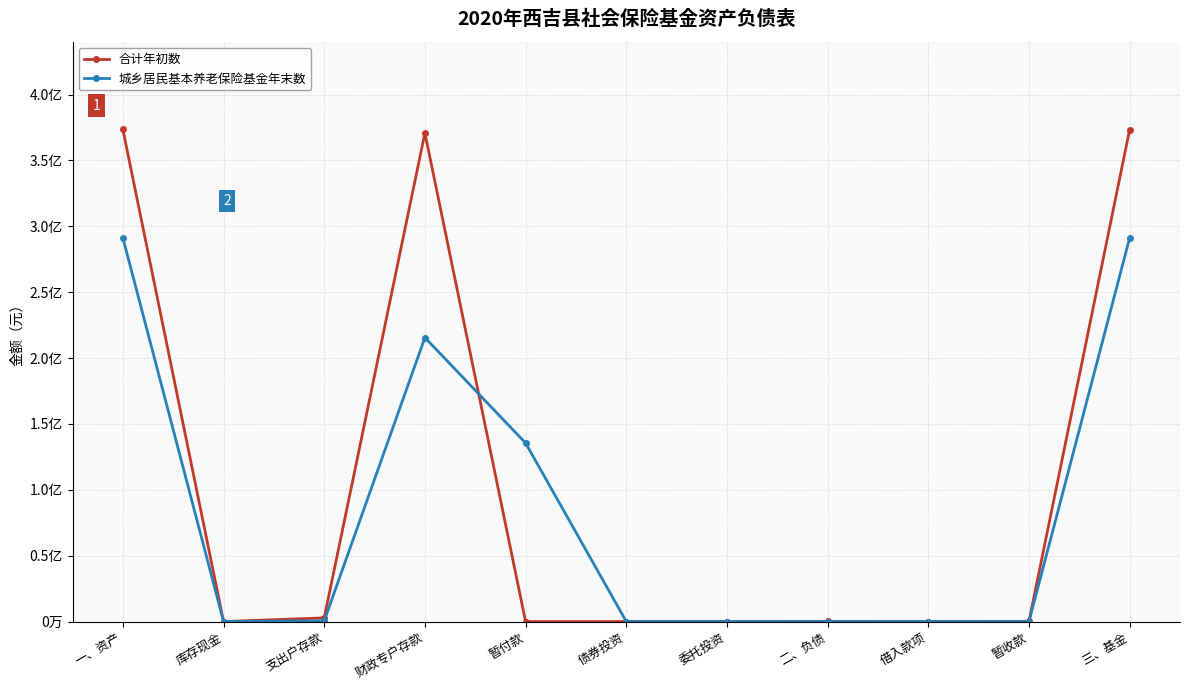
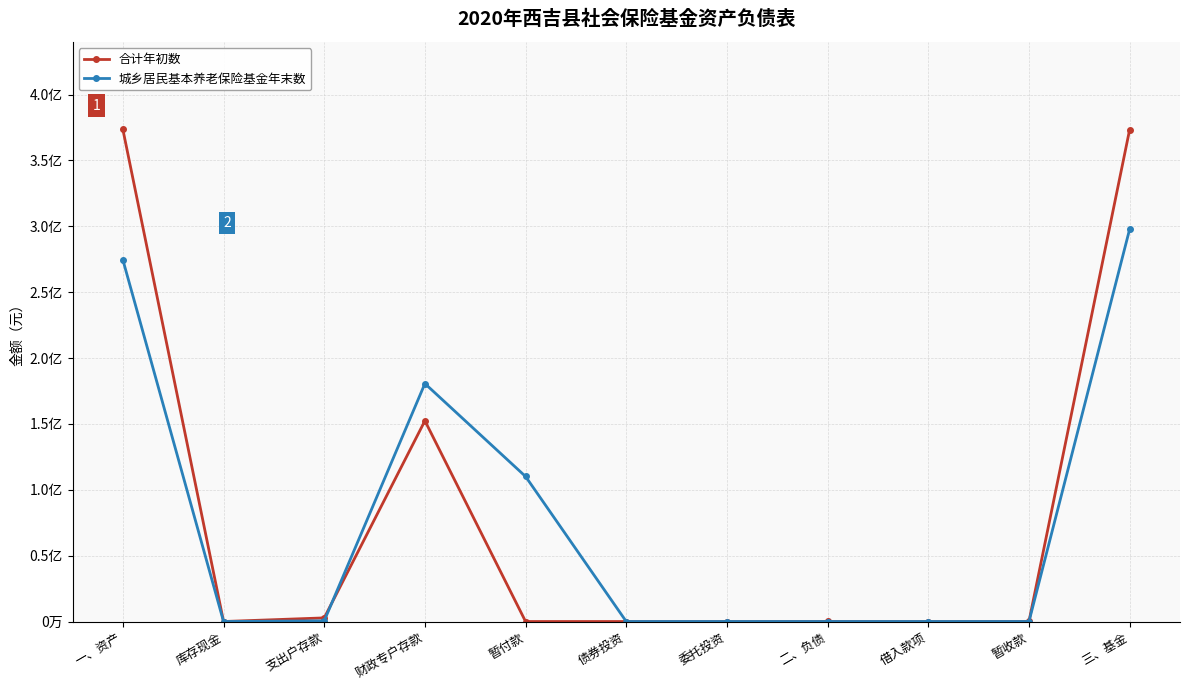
  {
    "合计年初数": {
      "一、资产": "3.74亿",
      "支出户存款": "0.03亿",
-     "财政专户存款": "3.71亿",
+     "财政专户存款": "1.52亿",
      "暂付款": "0.00亿",
      "三、基金": "3.73亿"
    },
    "城乡居民基本养老保险基金年末数": {
-     "一、资产": "2.91亿",
+     "一、资产": "2.75亿",
      "支出户存款": "0.01亿",
-     "财政专户存款": "2.16亿",
-     "暂付款": "1.35亿",
-     "三、基金": "2.91亿"
+     "财政专户存款": "1.81亿",
+     "暂付款": "1.10亿",
+     "三、基金": "2.98亿"
    }
  }
